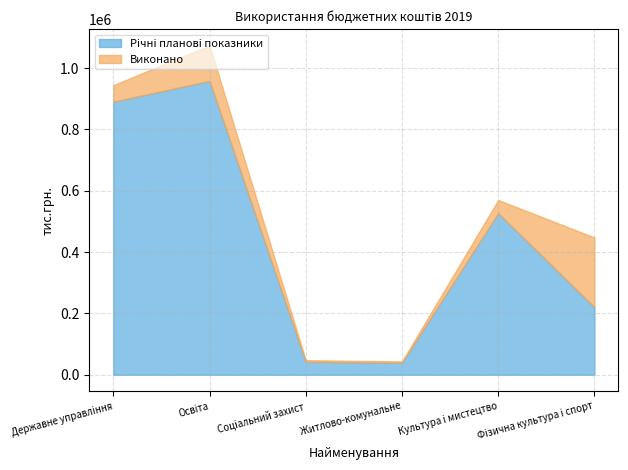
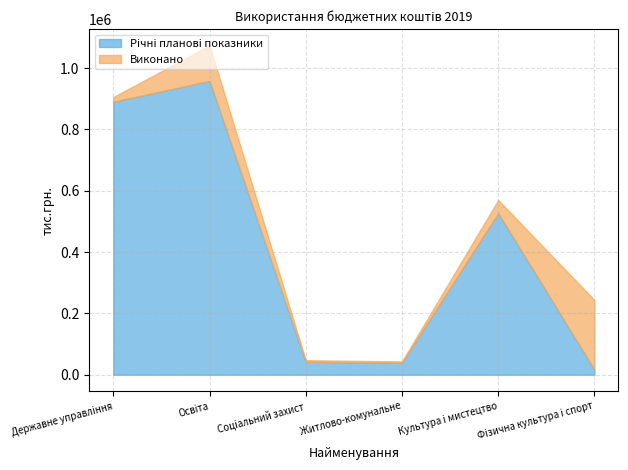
  {
    "Річні планові показники": {
      "Державне управління": 890000,
      "Освіта": 960000,
      "Культура і мистецтво": 530000,
-     "Фізична культура і спорт": 220000
+     "Фізична культура і спорт": 20000
    },
    "Виконано": {
-     "Державне управління": 50000,
+     "Державне управління": 20000,
      "Культура і мистецтво": 40000,
      "Фізична культура і спорт": 230000
    }
  }
